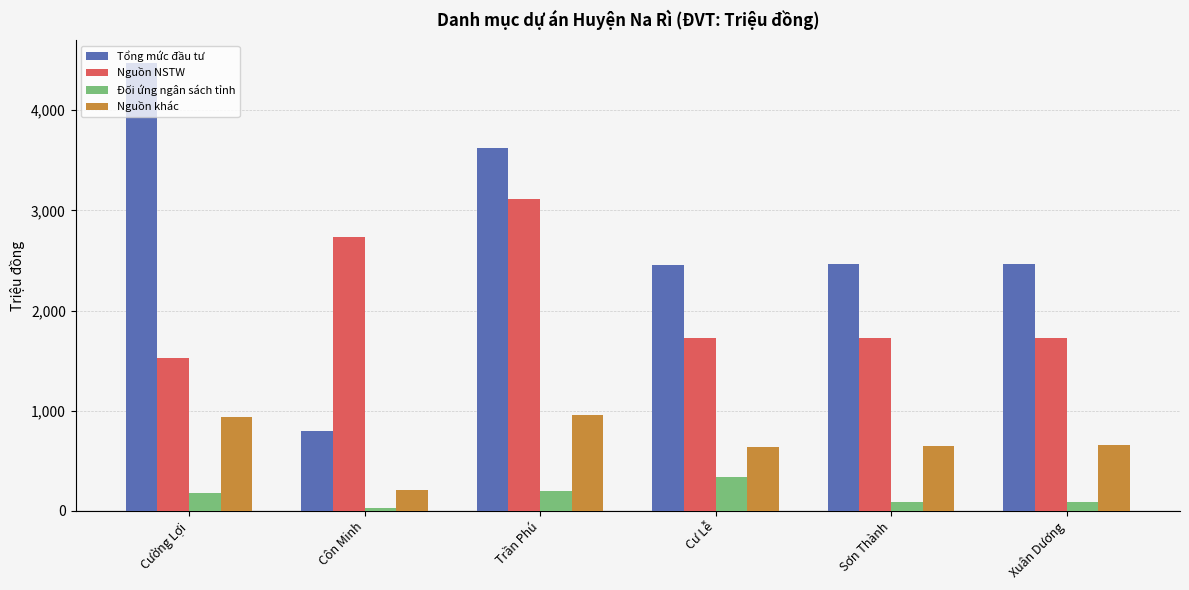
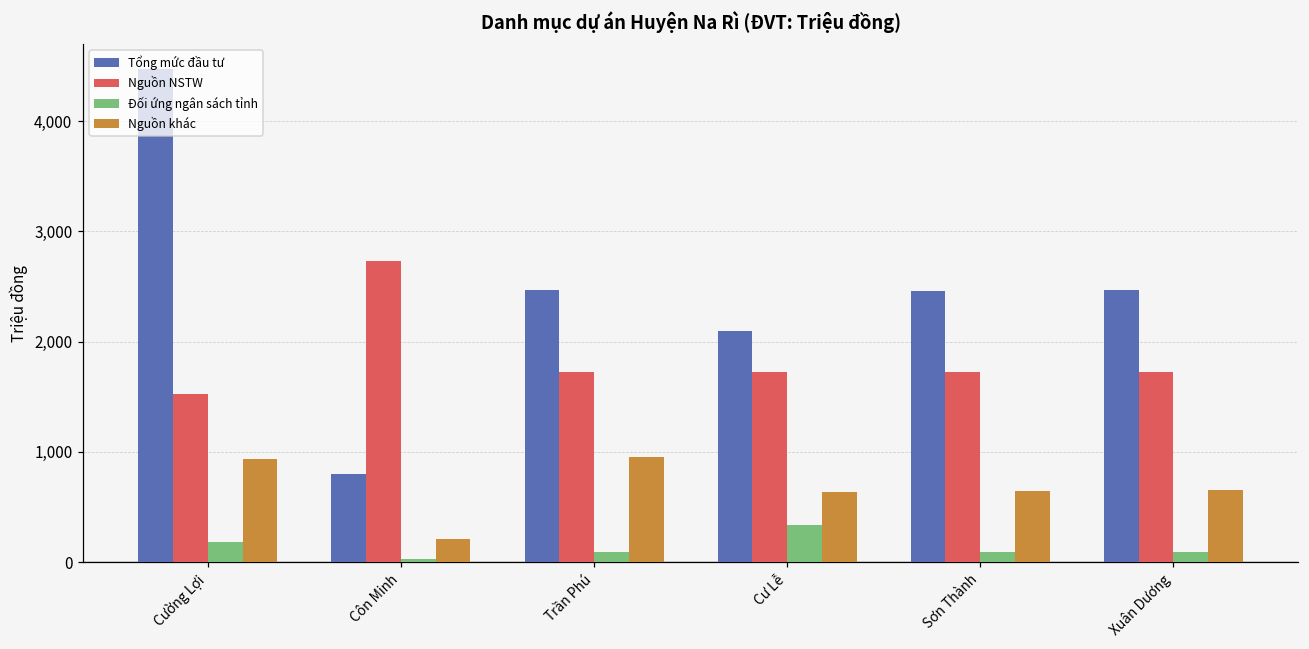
  {
    "Tổng mức đầu tư": {
      "Côn Minh": "800",
-     "Trần Phú": "3,620",
-     "Cư Lễ": "2,450",
+     "Trần Phú": "2,470",
+     "Cư Lễ": "2,090",
      "Sơn Thành": "2,460",
      "Xuân Dương": "2,470"
    },
    "Nguồn NSTW": {
      "Cường Lợi": "1,530",
      "Côn Minh": "2,740",
-     "Trần Phú": "3,120",
+     "Trần Phú": "1,720",
      "Cư Lễ": "1,720",
      "Sơn Thành": "1,720",
      "Xuân Dương": "1,720"
    },
    "Đối ứng ngân sách tỉnh": {
      "Cường Lợi": "180",
      "Côn Minh": "30",
-     "Trần Phú": "200",
+     "Trần Phú": "90",
      "Cư Lễ": "340",
      "Sơn Thành": "90",
      "Xuân Dương": "90"
    },
    "Nguồn khác": {
      "Cường Lợi": "930",
      "Côn Minh": "210",
      "Trần Phú": "960",
      "Cư Lễ": "640",
      "Sơn Thành": "650",
      "Xuân Dương": "650"
    }
  }
